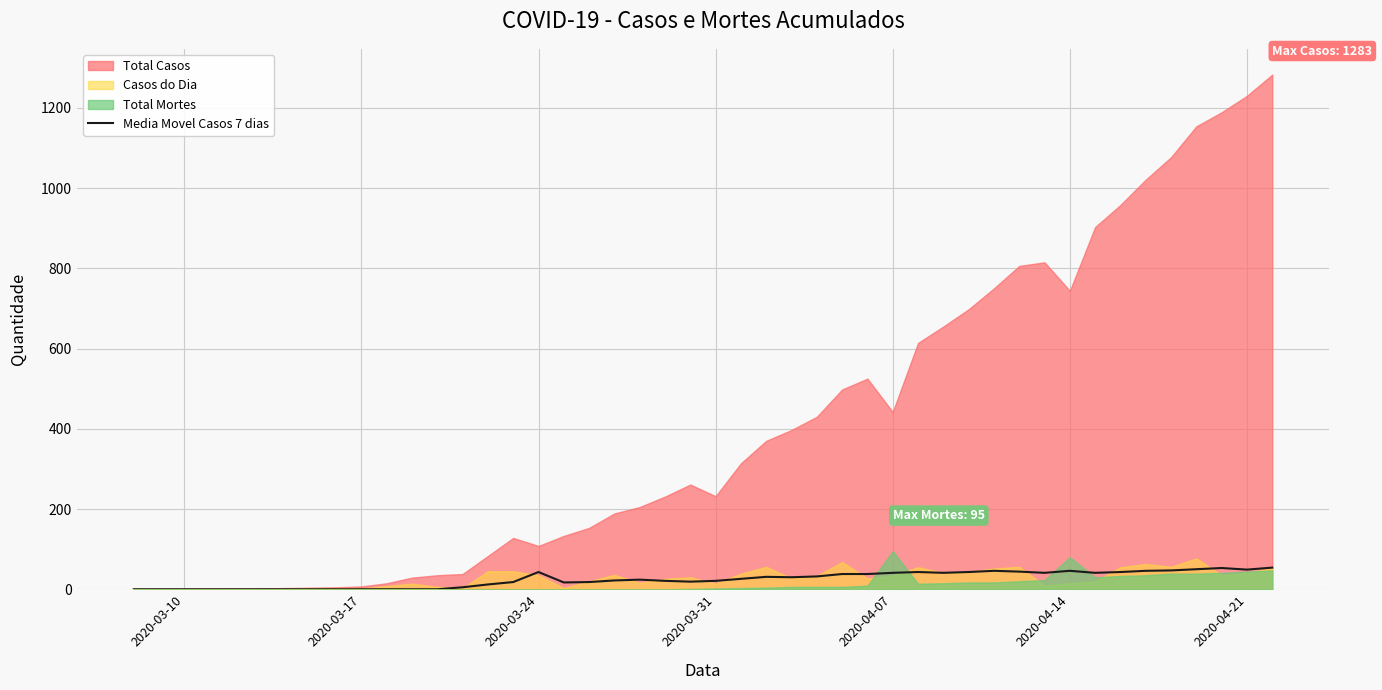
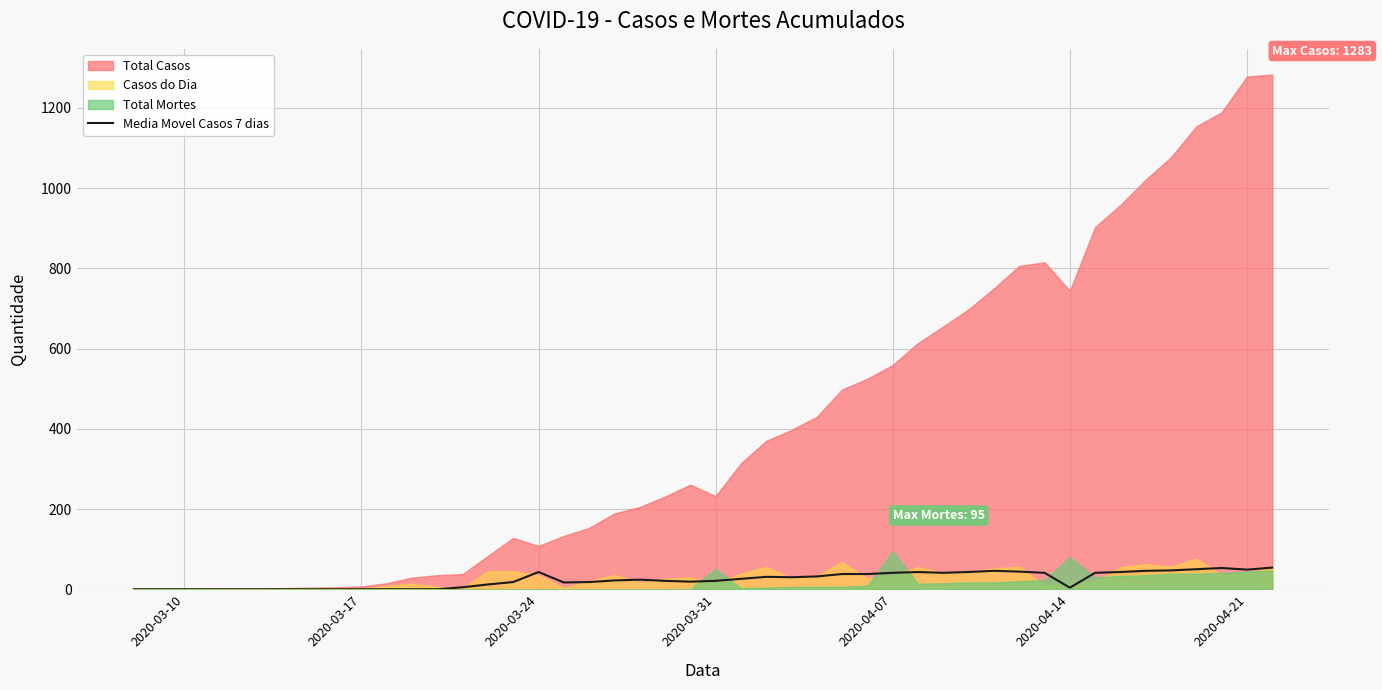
  {
    "Media Movel Casos 7 dias": {
      "2020-03-24": 40,
      "2020-03-31": 20,
      "2020-04-07": 40,
-     "2020-04-14": 50
+     "2020-04-14": 0
    },
    "Total Casos": {
      "2020-03-24": 110,
      "2020-03-31": 230,
-     "2020-04-07": 440,
+     "2020-04-07": 560,
      "2020-04-14": 740,
-     "2020-04-21": 1230
+     "2020-04-21": 1280
    },
    "Casos do Dia": {
      "2020-03-24": 40,
      "2020-03-31": 10,
      "2020-04-07": 30,
      "2020-04-14": 20
    },
    "Total Mortes": {
      "2020-03-24": 0,
-     "2020-03-31": 0,
+     "2020-03-31": 50,
      "2020-04-07": 100,
      "2020-04-14": 80
    }
  }
